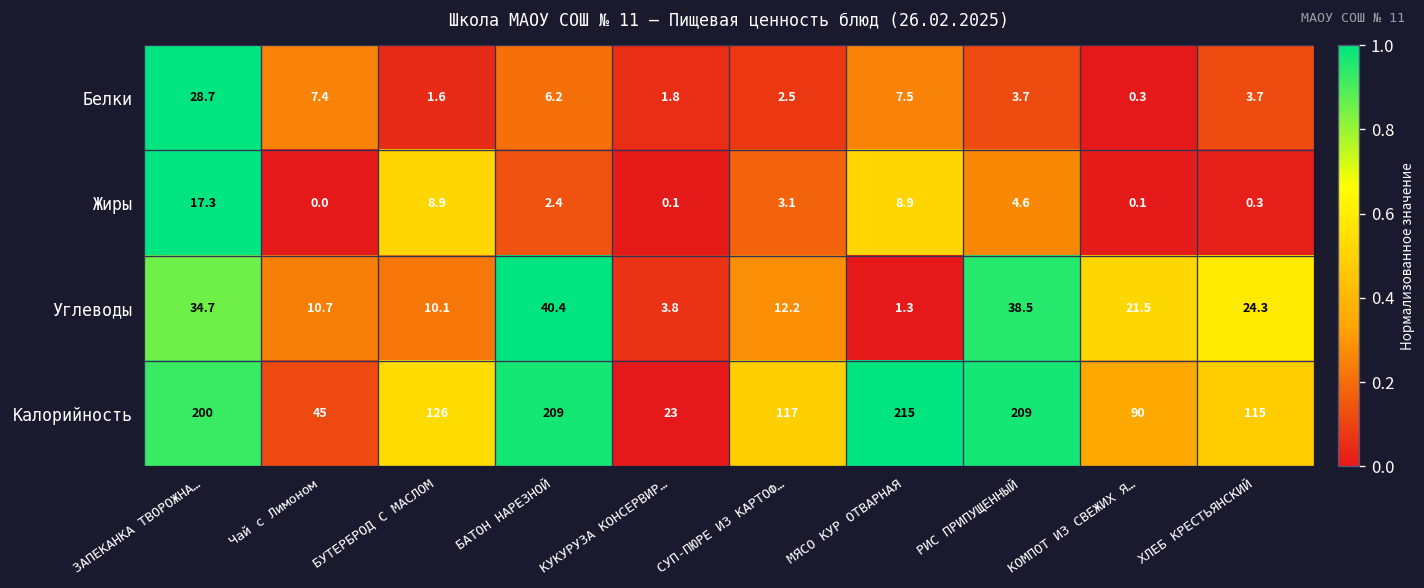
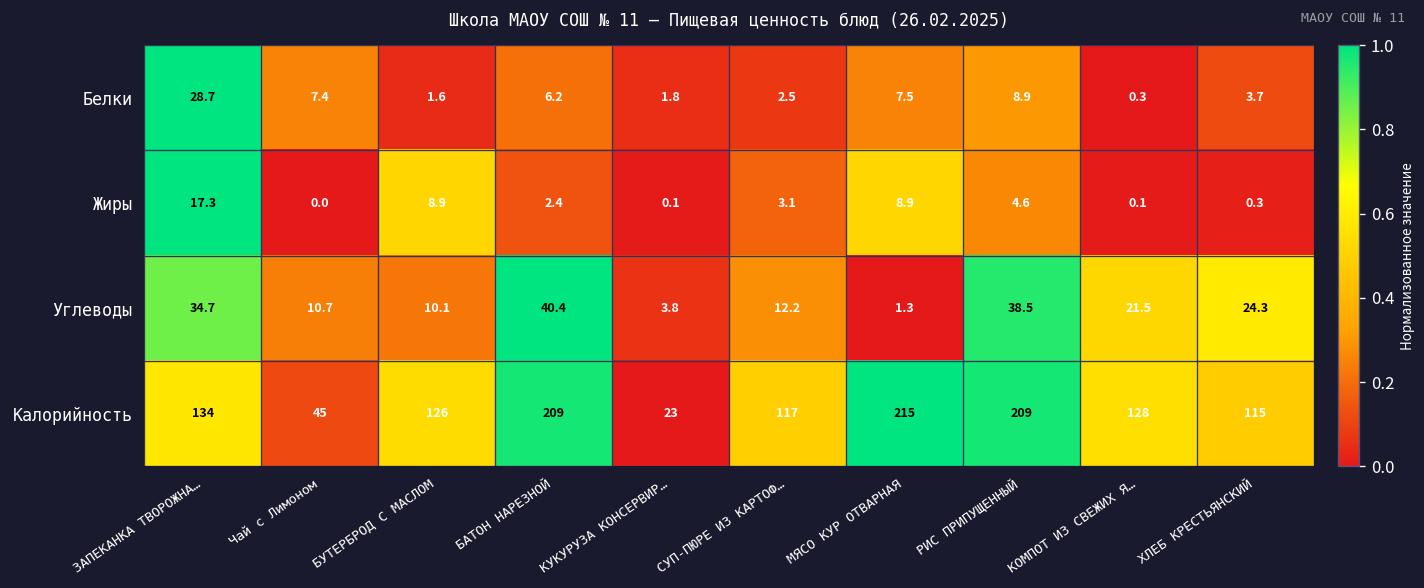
  {
    "Белки": {
      "ЗАПЕКАНКА ТВОРОЖНА…": 28.7,
      "Чай с Лимоном": 7.4,
      "БУТЕРБРОД С МАСЛОМ": 1.6,
      "БАТОН НАРЕЗНОЙ": 6.2,
      "КУКУРУЗА КОНСЕРВИР…": 1.8,
      "СУП-ПЮРЕ ИЗ КАРТОФ…": 2.5,
      "МЯСО КУР ОТВАРНАЯ": 7.5,
-     "РИС ПРИПУЩЕННЫЙ": 3.7,
+     "РИС ПРИПУЩЕННЫЙ": 8.9,
      "КОМПОТ ИЗ СВЕЖИХ Я…": 0.3,
      "ХЛЕБ КРЕСТЬЯНСКИЙ": 3.7
    },
    "Жиры": {
      "ЗАПЕКАНКА ТВОРОЖНА…": 17.3,
      "Чай с Лимоном": 0.0,
      "БУТЕРБРОД С МАСЛОМ": 8.9,
      "БАТОН НАРЕЗНОЙ": 2.4,
      "КУКУРУЗА КОНСЕРВИР…": 0.1,
      "СУП-ПЮРЕ ИЗ КАРТОФ…": 3.1,
      "МЯСО КУР ОТВАРНАЯ": 8.9,
      "РИС ПРИПУЩЕННЫЙ": 4.6,
      "КОМПОТ ИЗ СВЕЖИХ Я…": 0.1,
      "ХЛЕБ КРЕСТЬЯНСКИЙ": 0.3
    },
    "Углеводы": {
      "ЗАПЕКАНКА ТВОРОЖНА…": 34.7,
      "Чай с Лимоном": 10.7,
      "БУТЕРБРОД С МАСЛОМ": 10.1,
      "БАТОН НАРЕЗНОЙ": 40.4,
      "КУКУРУЗА КОНСЕРВИР…": 3.8,
      "СУП-ПЮРЕ ИЗ КАРТОФ…": 12.2,
      "МЯСО КУР ОТВАРНАЯ": 1.3,
      "РИС ПРИПУЩЕННЫЙ": 38.5,
      "КОМПОТ ИЗ СВЕЖИХ Я…": 21.5,
      "ХЛЕБ КРЕСТЬЯНСКИЙ": 24.3
    },
    "Калорийность": {
-     "ЗАПЕКАНКА ТВОРОЖНА…": 200,
+     "ЗАПЕКАНКА ТВОРОЖНА…": 134,
      "Чай с Лимоном": 45,
      "БУТЕРБРОД С МАСЛОМ": 126,
      "БАТОН НАРЕЗНОЙ": 209,
      "КУКУРУЗА КОНСЕРВИР…": 23,
      "СУП-ПЮРЕ ИЗ КАРТОФ…": 117,
      "МЯСО КУР ОТВАРНАЯ": 215,
      "РИС ПРИПУЩЕННЫЙ": 209,
-     "КОМПОТ ИЗ СВЕЖИХ Я…": 90,
+     "КОМПОТ ИЗ СВЕЖИХ Я…": 128,
      "ХЛЕБ КРЕСТЬЯНСКИЙ": 115
    }
  }
